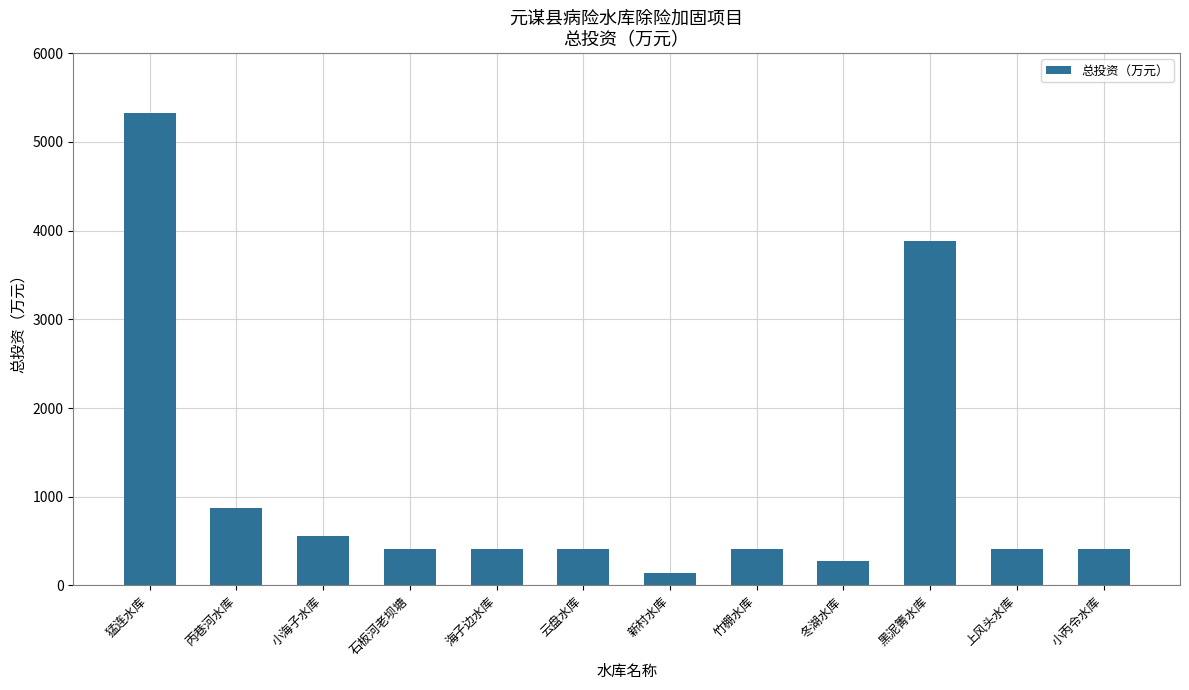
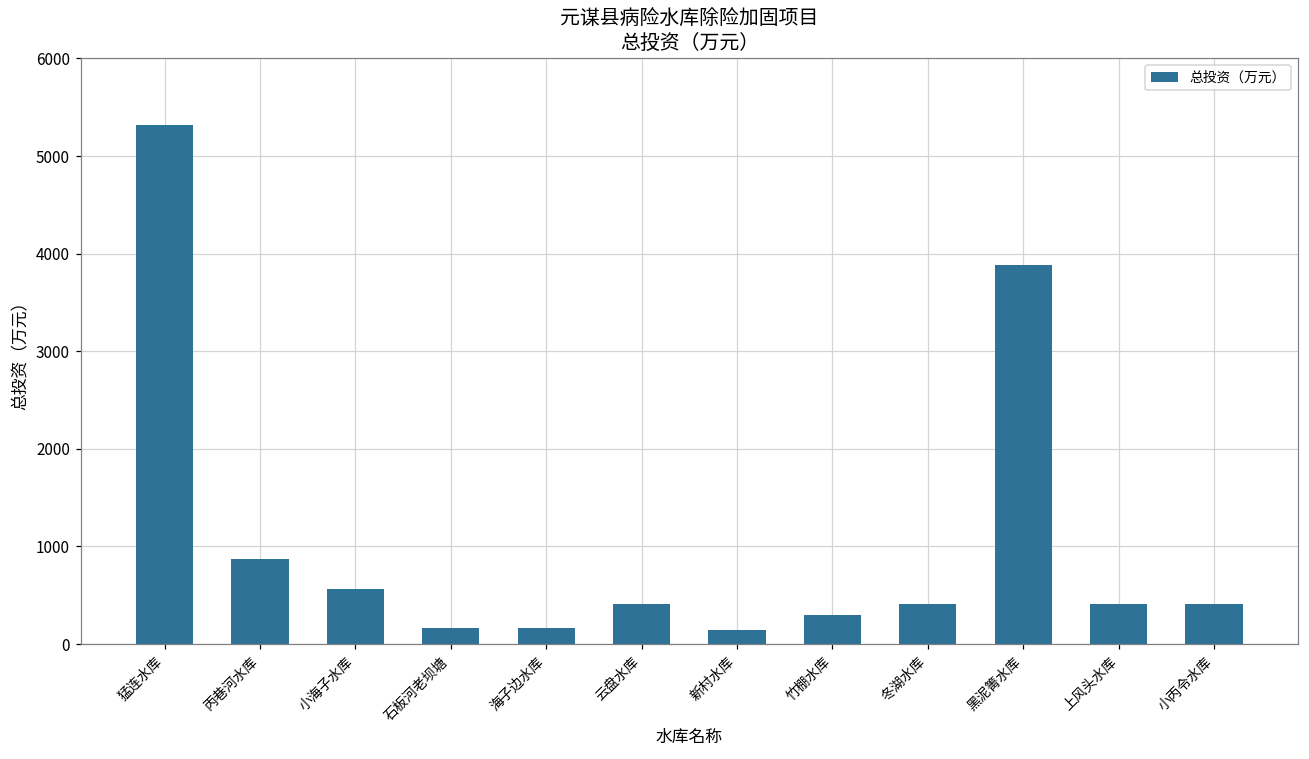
  {
    "猛连水库": 5300,
    "丙巷河水库": 900,
    "小海子水库": 600,
-   "石板河老坝塘": 400,
-   "海子边水库": 400,
+   "石板河老坝塘": 200,
+   "海子边水库": 200,
    "云盘水库": 400,
    "新村水库": 100,
-   "竹棚水库": 400,
-   "冬湖水库": 300,
+   "竹棚水库": 300,
+   "冬湖水库": 400,
    "黑泥箐水库": 3900,
    "上风头水库": 400,
    "小丙令水库": 400
  }
